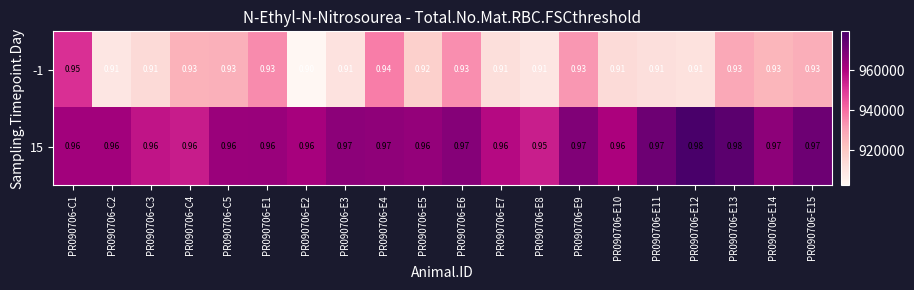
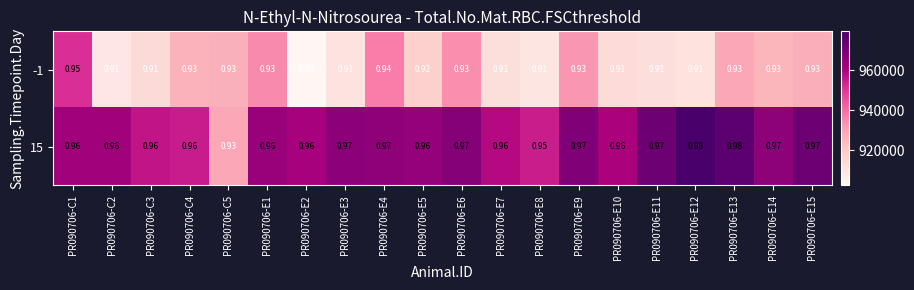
  {
    "-1": {
      "PR090706-C1": 0.95,
      "PR090706-C4": 0.93,
      "PR090706-C5": 0.93,
      "PR090706-E1": 0.93,
      "PR090706-E4": 0.94,
      "PR090706-E5": 0.92,
      "PR090706-E6": 0.93,
      "PR090706-E9": 0.93,
      "PR090706-E13": 0.93,
      "PR090706-E14": 0.93,
      "PR090706-E15": 0.93
    },
    "15": {
      "PR090706-C1": 0.96,
      "PR090706-C2": 0.96,
      "PR090706-C3": 0.96,
      "PR090706-C4": 0.96,
-     "PR090706-C5": 0.96,
+     "PR090706-C5": 0.93,
      "PR090706-E1": 0.96,
      "PR090706-E2": 0.96,
      "PR090706-E3": 0.97,
      "PR090706-E4": 0.97,
      "PR090706-E5": 0.96,
      "PR090706-E6": 0.97,
      "PR090706-E7": 0.96,
      "PR090706-E8": 0.95,
      "PR090706-E9": 0.97,
      "PR090706-E10": 0.96,
      "PR090706-E11": 0.97,
      "PR090706-E12": 0.98,
      "PR090706-E13": 0.98,
      "PR090706-E14": 0.97,
      "PR090706-E15": 0.97
    }
  }
